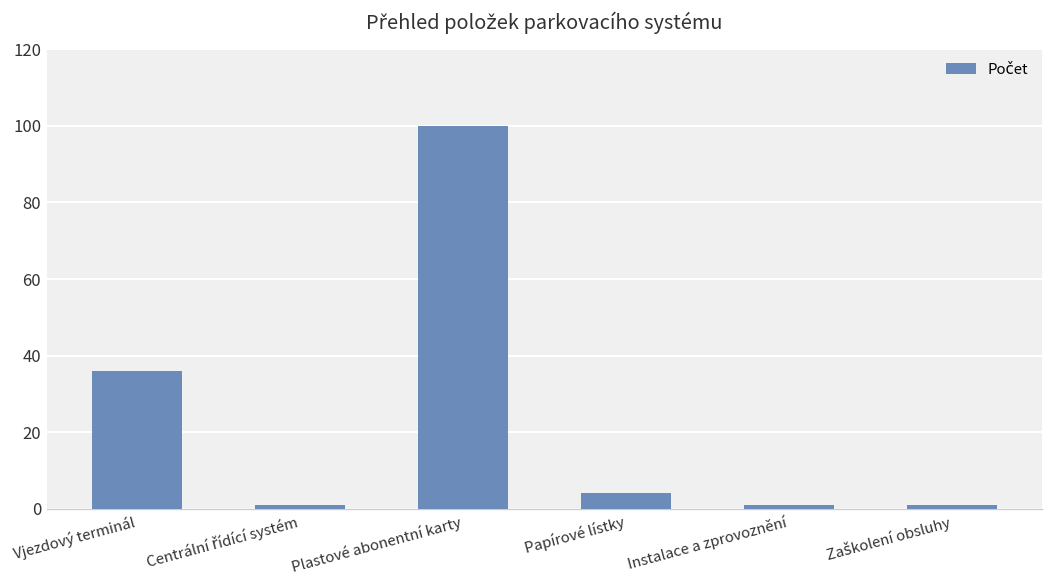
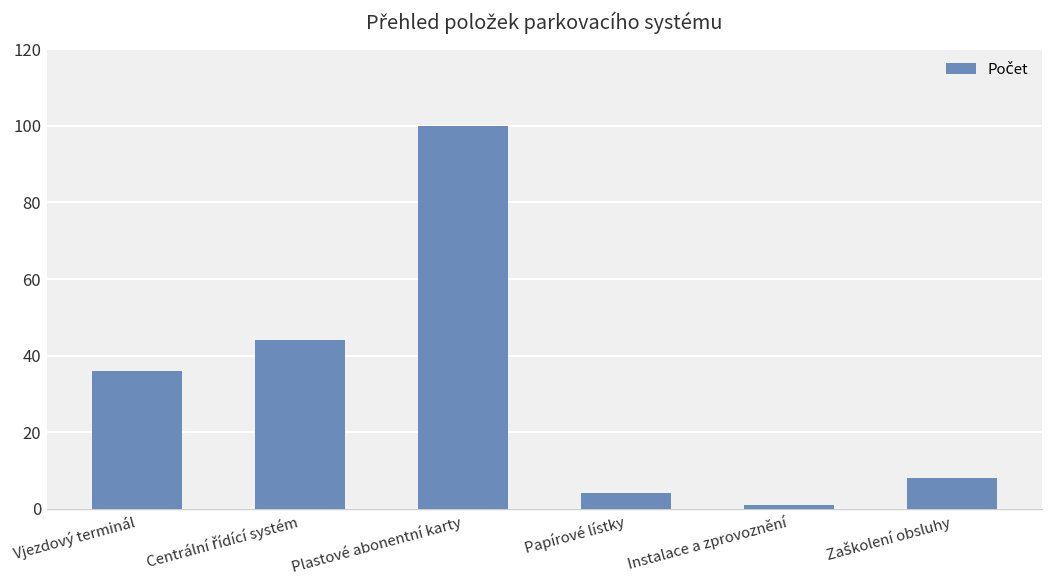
  {
    "Vjezdový terminál": 36,
-   "Centrální řídící systém": 1,
+   "Centrální řídící systém": 44,
    "Plastové abonentní karty": 100,
    "Papírové lístky": 4,
    "Instalace a zprovoznění": 1,
-   "Zaškolení obsluhy": 1
+   "Zaškolení obsluhy": 8
  }
